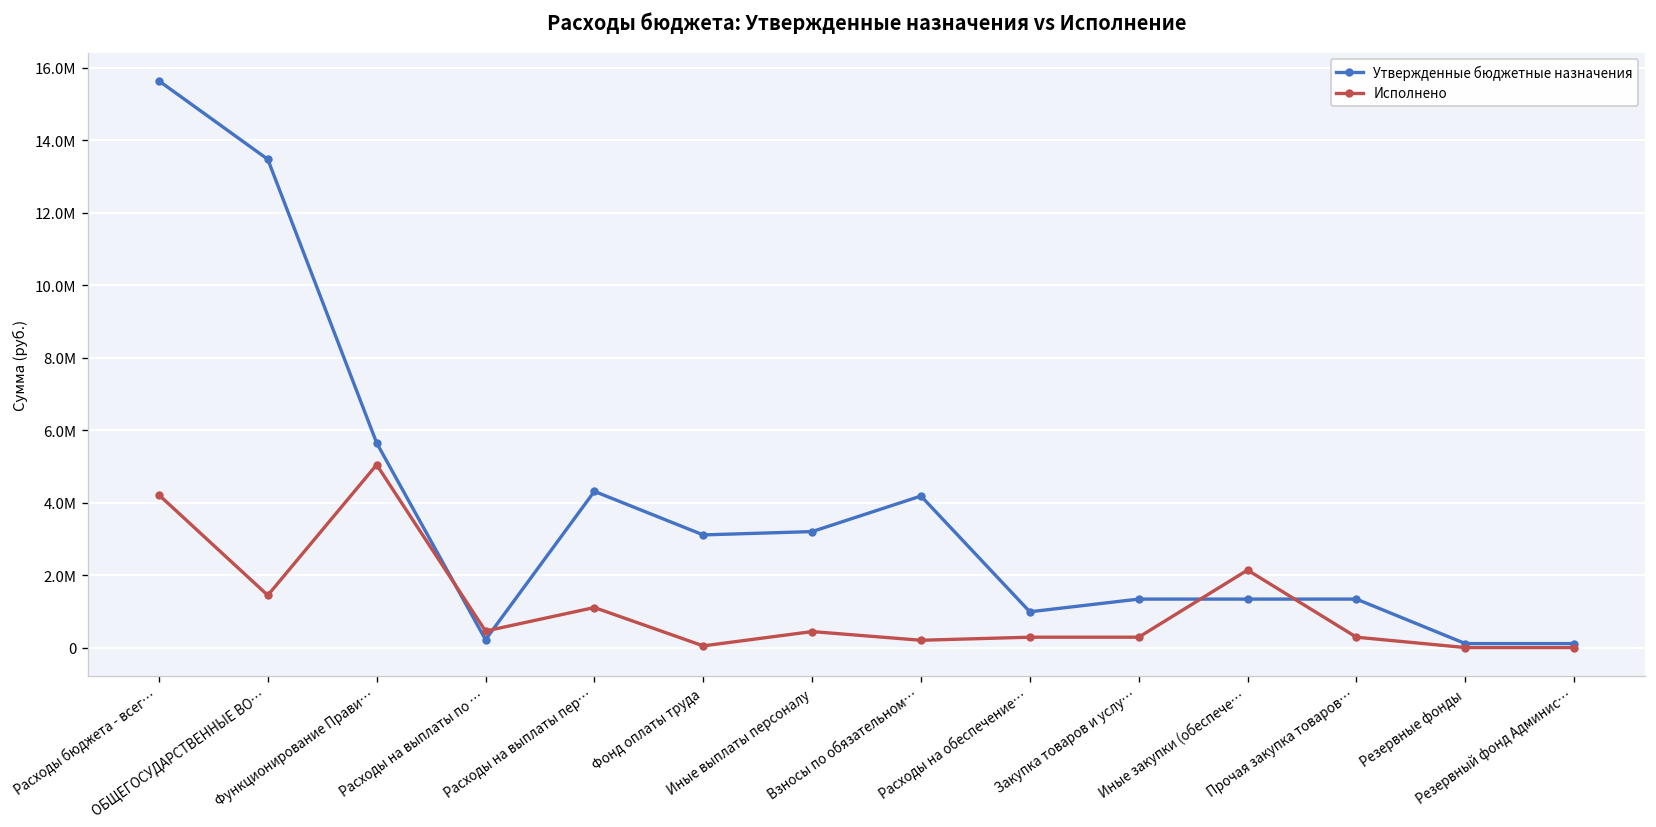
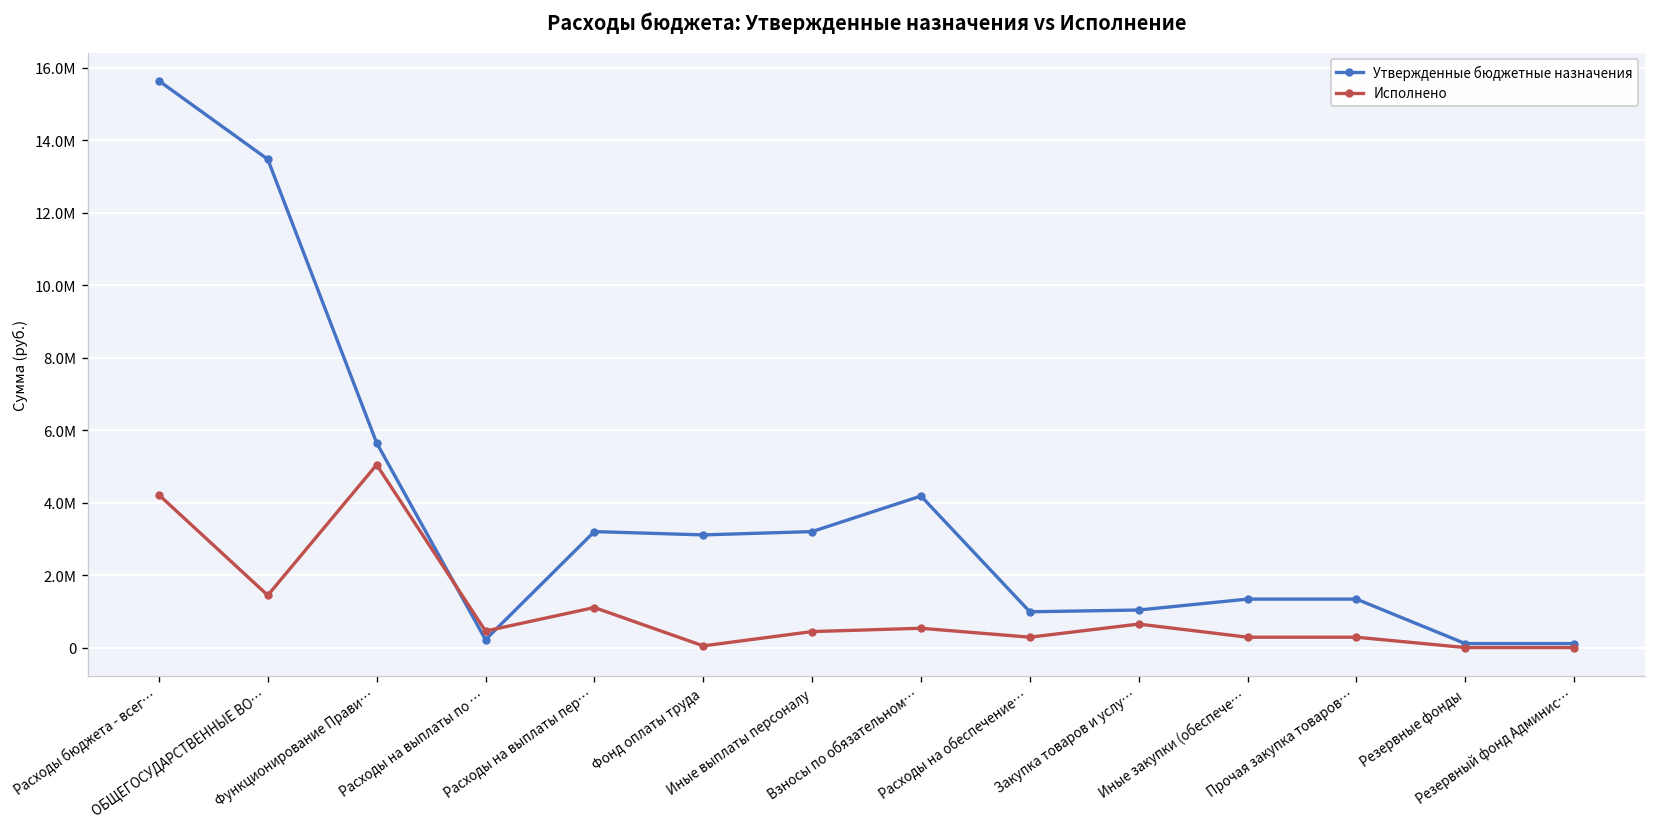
  {
    "Утвержденные бюджетные назначения": {
      "Расходы бюджета - всег…": 15600000,
      "ОБЩЕГОСУДАРСТВЕННЫЕ ВО…": 13500000,
      "Функционирование Прави…": 5600000,
      "Расходы на выплаты по …": 200000,
-     "Расходы на выплаты пер…": 4300000,
+     "Расходы на выплаты пер…": 3200000,
      "Фонд оплаты труда": 3100000,
      "Иные выплаты персоналу": 3200000,
      "Взносы по обязательном…": 4200000,
      "Расходы на обеспечение…": 1000000,
-     "Закупка товаров и услу…": 1300000,
+     "Закупка товаров и услу…": 1000000,
      "Иные закупки (обеспече…": 1300000,
      "Прочая закупка товаров…": 1300000,
      "Резервные фонды": 100000,
      "Резервный фонд Админис…": 100000
    },
    "Исполнено": {
      "Расходы бюджета - всег…": 4200000,
      "ОБЩЕГОСУДАРСТВЕННЫЕ ВО…": 1400000,
      "Функционирование Прави…": 5000000,
      "Расходы на выплаты по …": 500000,
      "Расходы на выплаты пер…": 1100000,
      "Фонд оплаты труда": 0,
      "Иные выплаты персоналу": 400000,
-     "Взносы по обязательном…": 200000,
+     "Взносы по обязательном…": 500000,
      "Расходы на обеспечение…": 300000,
-     "Закупка товаров и услу…": 300000,
-     "Иные закупки (обеспече…": 2100000,
+     "Закупка товаров и услу…": 600000,
+     "Иные закупки (обеспече…": 300000,
      "Прочая закупка товаров…": 300000,
      "Резервные фонды": 0,
      "Резервный фонд Админис…": 0
    }
  }
